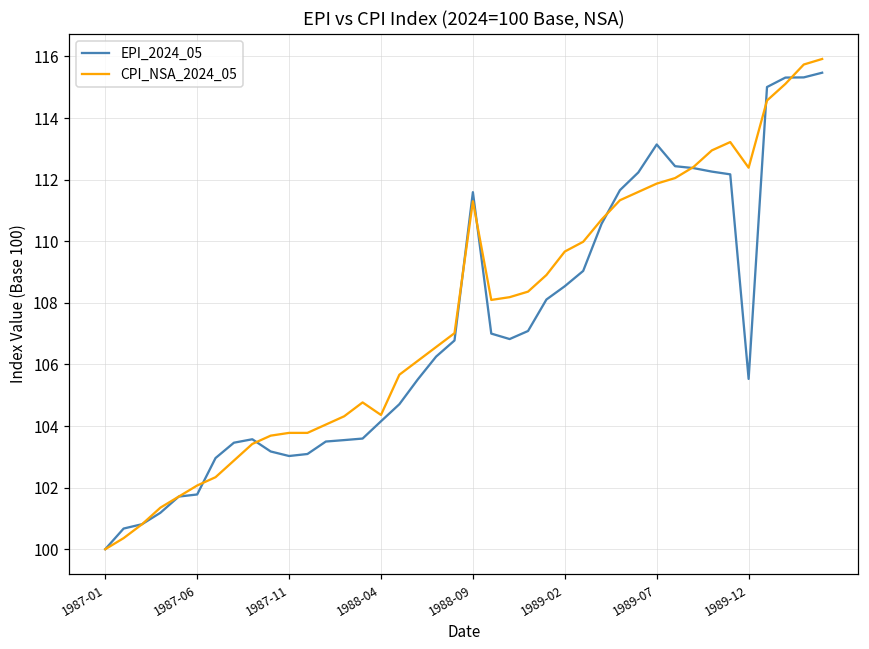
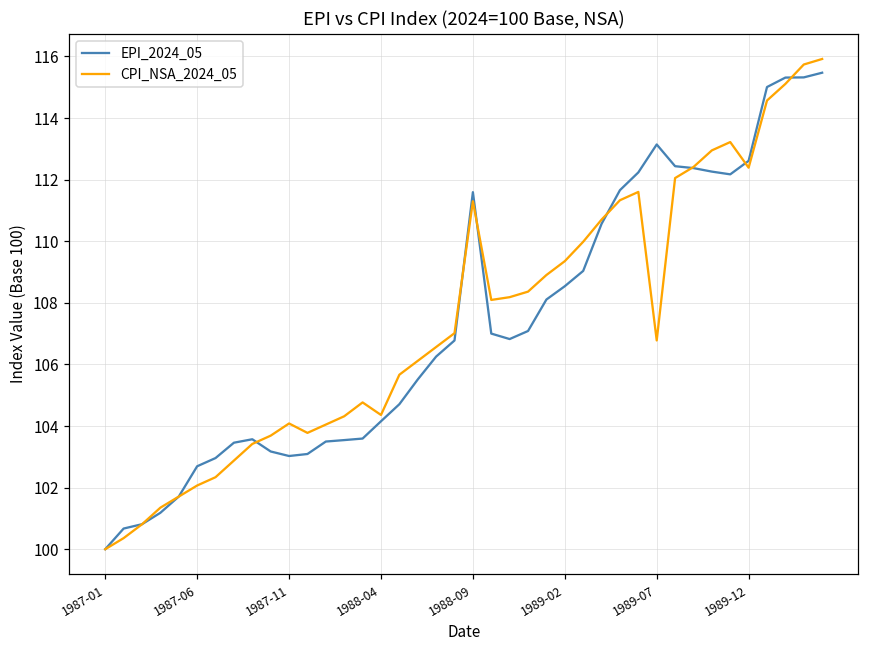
  {
    "EPI_2024_05": {
-     "1987-06": 101.8,
+     "1987-06": 102.7,
      "1987-11": 103.0,
      "1988-04": 104.2,
      "1988-09": 111.6,
      "1989-02": 108.5,
      "1989-07": 113.1,
-     "1989-12": 105.5
+     "1989-12": 112.6
    },
    "CPI_NSA_2024_05": {
      "1987-06": 102.1,
-     "1987-11": 103.8,
+     "1987-11": 104.1,
      "1988-04": 104.4,
      "1988-09": 111.3,
-     "1989-02": 109.7,
-     "1989-07": 111.9,
+     "1989-02": 109.4,
+     "1989-07": 106.8,
      "1989-12": 112.4
    }
  }
